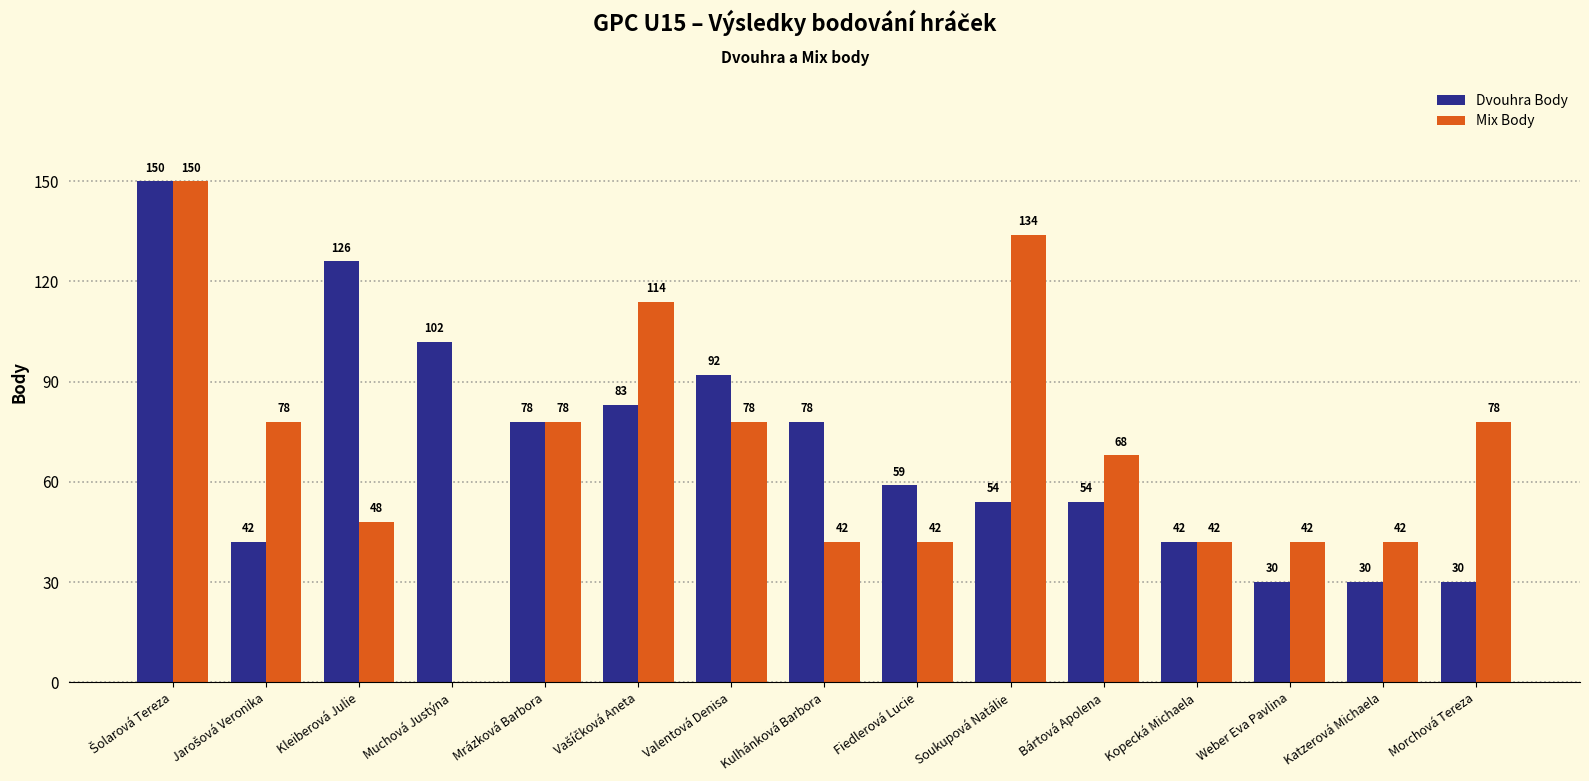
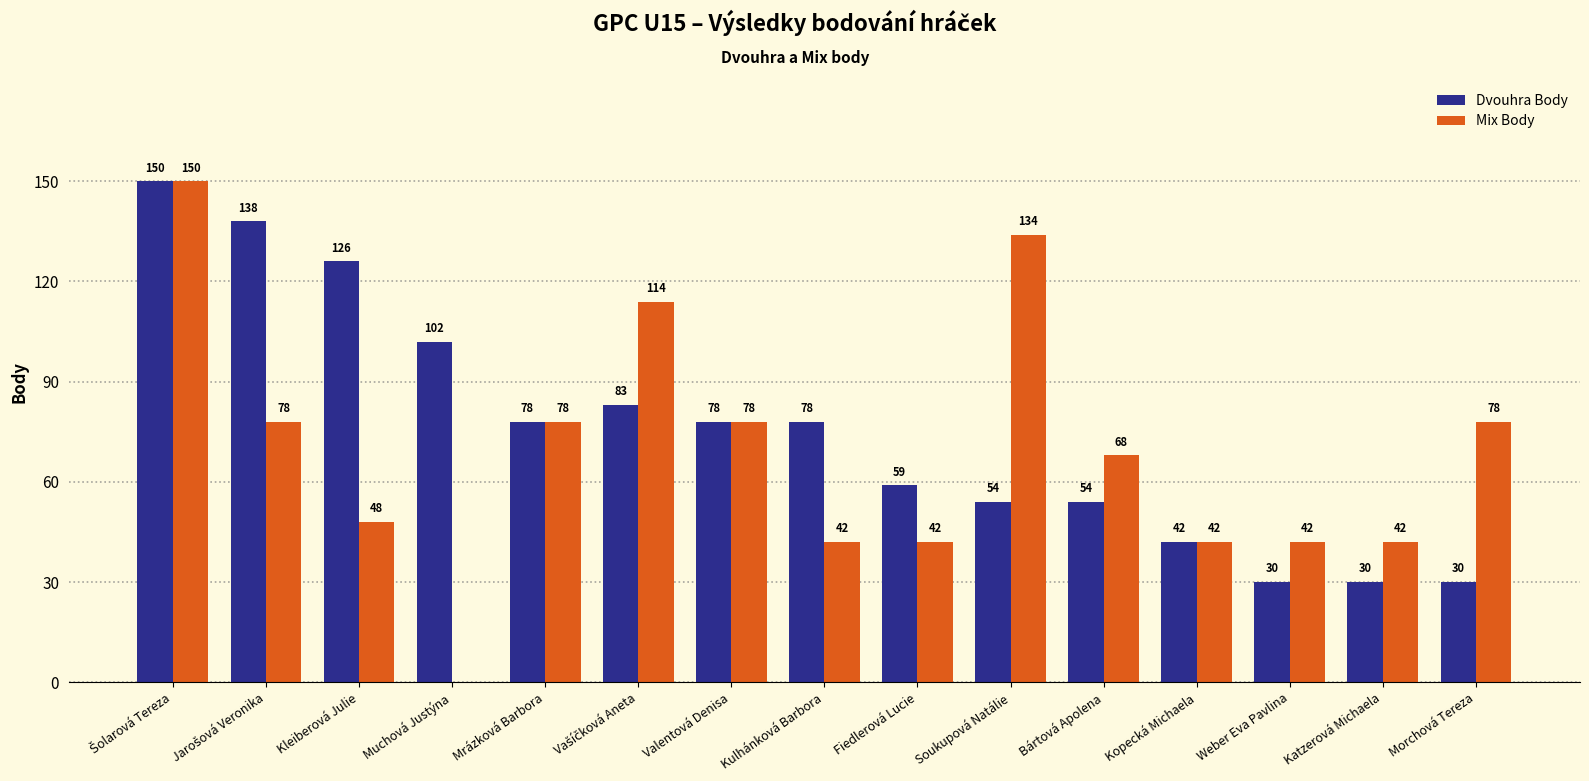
  {
    "Dvouhra Body": {
      "Šolarová Tereza": 150,
-     "Jarošová Veronika": 42,
+     "Jarošová Veronika": 138,
      "Kleiberová Julie": 126,
      "Muchová Justýna": 102,
      "Mrázková Barbora": 78,
      "Vašíčková Aneta": 83,
-     "Valentová Denisa": 92,
+     "Valentová Denisa": 78,
      "Kulhánková Barbora": 78,
      "Fiedlerová Lucie": 59,
      "Soukupová Natálie": 54,
      "Bártová Apolena": 54,
      "Kopecká Michaela": 42,
      "Weber Eva Pavlina": 30,
      "Katzerová Michaela": 30,
      "Morchová Tereza": 30
    },
    "Mix Body": {
      "Šolarová Tereza": 150,
      "Jarošová Veronika": 78,
      "Kleiberová Julie": 48,
      "Mrázková Barbora": 78,
      "Vašíčková Aneta": 114,
      "Valentová Denisa": 78,
      "Kulhánková Barbora": 42,
      "Fiedlerová Lucie": 42,
      "Soukupová Natálie": 134,
      "Bártová Apolena": 68,
      "Kopecká Michaela": 42,
      "Weber Eva Pavlina": 42,
      "Katzerová Michaela": 42,
      "Morchová Tereza": 78
    }
  }
